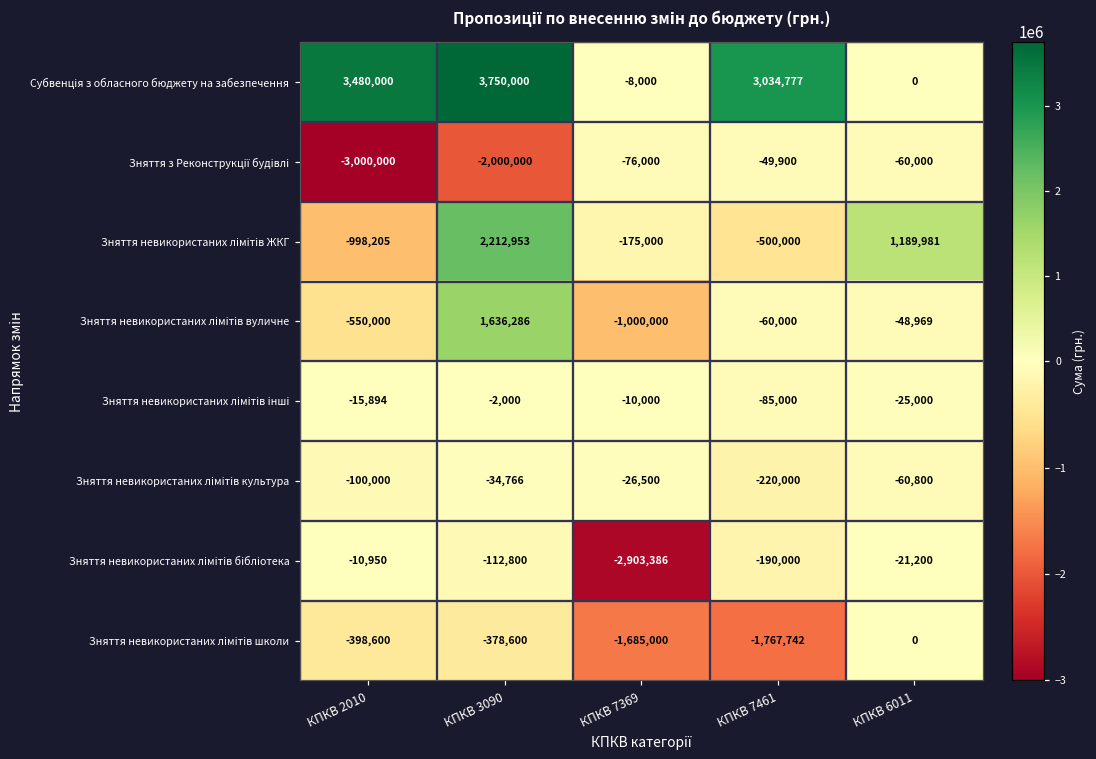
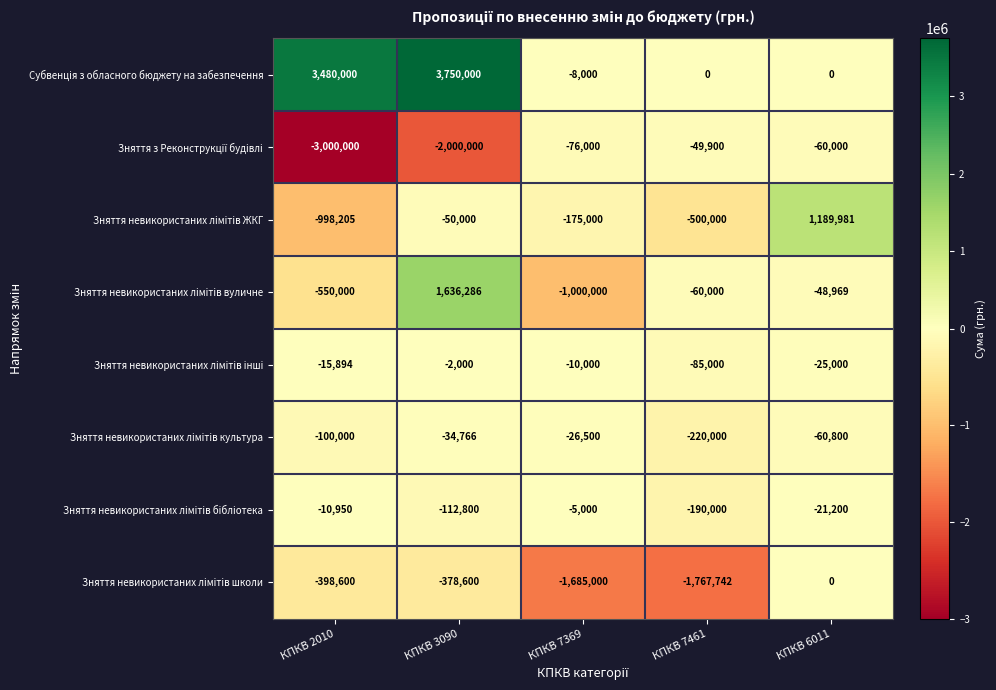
  {
    "Субвенція з обласного бюджету на забезпечення": {
      "КПКВ 2010": "3,480,000",
      "КПКВ 3090": "3,750,000",
      "КПКВ 7369": "-8,000",
-     "КПКВ 7461": "3,034,777",
+     "КПКВ 7461": "0",
      "КПКВ 6011": "0"
    },
    "Зняття з Реконструкції будівлі": {
      "КПКВ 2010": "-3,000,000",
      "КПКВ 3090": "-2,000,000",
      "КПКВ 7369": "-76,000",
      "КПКВ 7461": "-49,900",
      "КПКВ 6011": "-60,000"
    },
    "Зняття невикористаних лімітів ЖКГ": {
      "КПКВ 2010": "-998,205",
-     "КПКВ 3090": "2,212,953",
+     "КПКВ 3090": "-50,000",
      "КПКВ 7369": "-175,000",
      "КПКВ 7461": "-500,000",
      "КПКВ 6011": "1,189,981"
    },
    "Зняття невикористаних лімітів вуличне": {
      "КПКВ 2010": "-550,000",
      "КПКВ 3090": "1,636,286",
      "КПКВ 7369": "-1,000,000",
      "КПКВ 7461": "-60,000",
      "КПКВ 6011": "-48,969"
    },
    "Зняття невикористаних лімітів інші": {
      "КПКВ 2010": "-15,894",
      "КПКВ 3090": "-2,000",
      "КПКВ 7369": "-10,000",
      "КПКВ 7461": "-85,000",
      "КПКВ 6011": "-25,000"
    },
    "Зняття невикористаних лімітів культура": {
      "КПКВ 2010": "-100,000",
      "КПКВ 3090": "-34,766",
      "КПКВ 7369": "-26,500",
      "КПКВ 7461": "-220,000",
      "КПКВ 6011": "-60,800"
    },
    "Зняття невикористаних лімітів бібліотека": {
      "КПКВ 2010": "-10,950",
      "КПКВ 3090": "-112,800",
-     "КПКВ 7369": "-2,903,386",
+     "КПКВ 7369": "-5,000",
      "КПКВ 7461": "-190,000",
      "КПКВ 6011": "-21,200"
    },
    "Зняття невикористаних лімітів школи": {
      "КПКВ 2010": "-398,600",
      "КПКВ 3090": "-378,600",
      "КПКВ 7369": "-1,685,000",
      "КПКВ 7461": "-1,767,742",
      "КПКВ 6011": "0"
    }
  }
